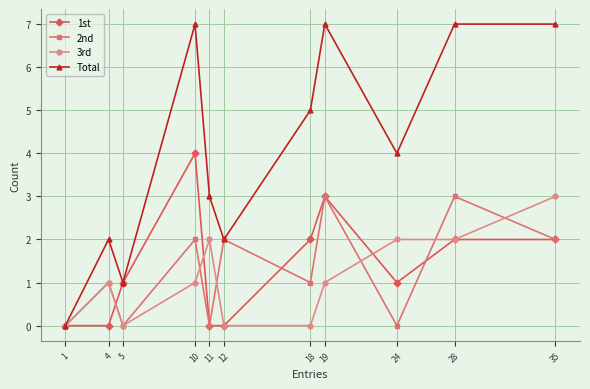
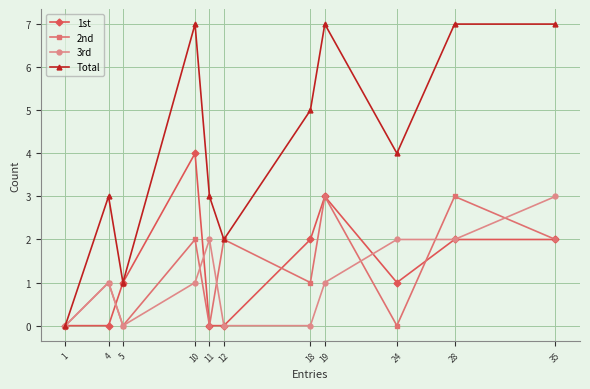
  {
    "Total": {
-     "4": 2,
+     "4": 3,
      "10": 7,
      "11": 3,
      "18": 5,
      "19": 7,
      "24": 4,
      "28": 7,
      "35": 7
    }
  }
